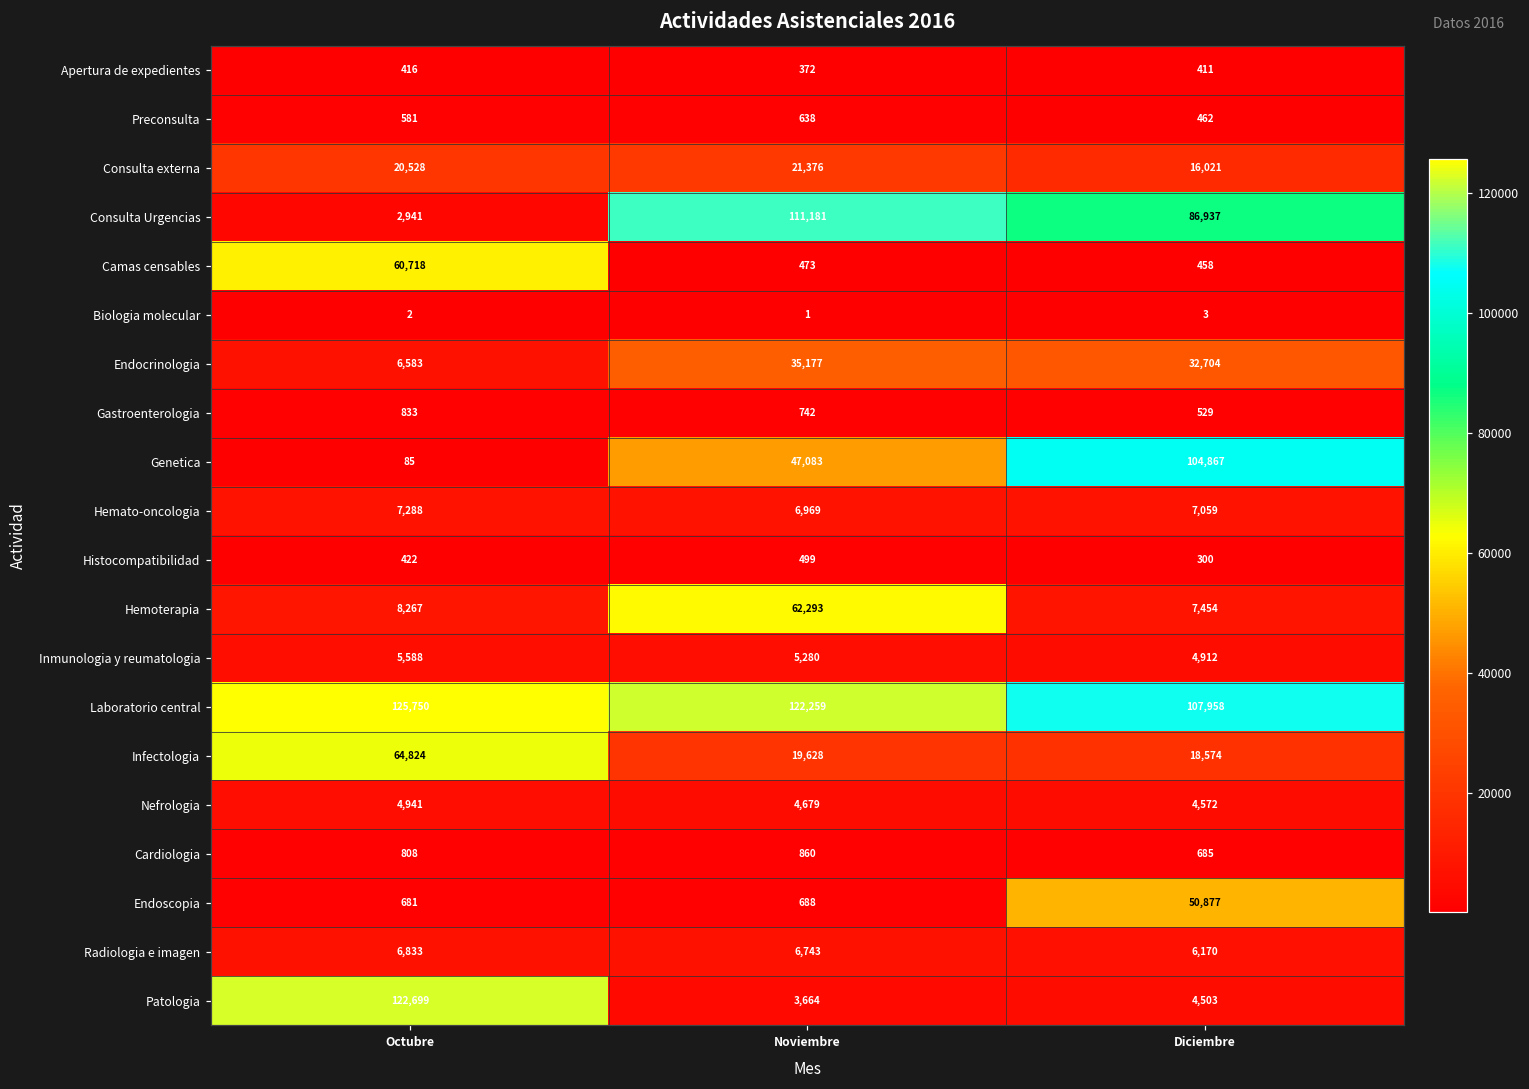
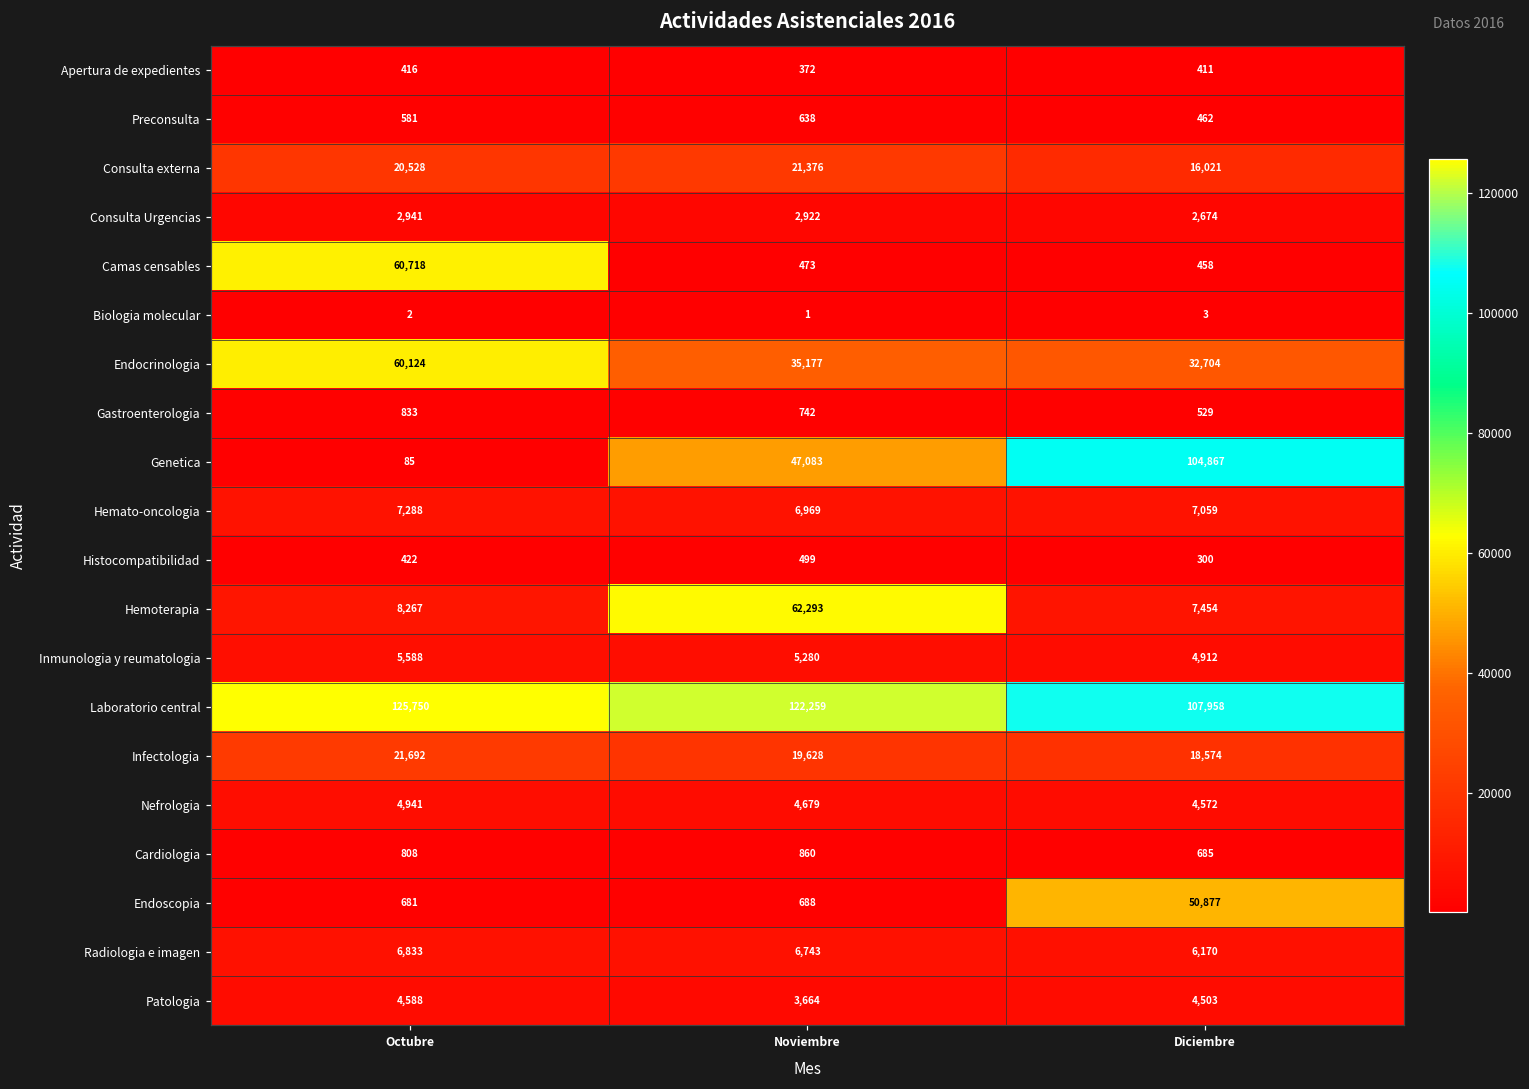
  {
    "Apertura de expedientes": {
      "Octubre": "416",
      "Noviembre": "372",
      "Diciembre": "411"
    },
    "Preconsulta": {
      "Octubre": "581",
      "Noviembre": "638",
      "Diciembre": "462"
    },
    "Consulta externa": {
      "Octubre": "20,528",
      "Noviembre": "21,376",
      "Diciembre": "16,021"
    },
    "Consulta Urgencias": {
      "Octubre": "2,941",
-     "Noviembre": "111,181",
-     "Diciembre": "86,937"
+     "Noviembre": "2,922",
+     "Diciembre": "2,674"
    },
    "Camas censables": {
      "Octubre": "60,718",
      "Noviembre": "473",
      "Diciembre": "458"
    },
    "Biologia molecular": {
      "Octubre": "2",
      "Noviembre": "1",
      "Diciembre": "3"
    },
    "Endocrinologia": {
-     "Octubre": "6,583",
+     "Octubre": "60,124",
      "Noviembre": "35,177",
      "Diciembre": "32,704"
    },
    "Gastroenterologia": {
      "Octubre": "833",
      "Noviembre": "742",
      "Diciembre": "529"
    },
    "Genetica": {
      "Octubre": "85",
      "Noviembre": "47,083",
      "Diciembre": "104,867"
    },
    "Hemato-oncologia": {
      "Octubre": "7,288",
      "Noviembre": "6,969",
      "Diciembre": "7,059"
    },
    "Histocompatibilidad": {
      "Octubre": "422",
      "Noviembre": "499",
      "Diciembre": "300"
    },
    "Hemoterapia": {
      "Octubre": "8,267",
      "Noviembre": "62,293",
      "Diciembre": "7,454"
    },
    "Inmunologia y reumatologia": {
      "Octubre": "5,588",
      "Noviembre": "5,280",
      "Diciembre": "4,912"
    },
    "Laboratorio central": {
      "Octubre": "125,750",
      "Noviembre": "122,259",
      "Diciembre": "107,958"
    },
    "Infectologia": {
-     "Octubre": "64,824",
+     "Octubre": "21,692",
      "Noviembre": "19,628",
      "Diciembre": "18,574"
    },
    "Nefrologia": {
      "Octubre": "4,941",
      "Noviembre": "4,679",
      "Diciembre": "4,572"
    },
    "Cardiologia": {
      "Octubre": "808",
      "Noviembre": "860",
      "Diciembre": "685"
    },
    "Endoscopia": {
      "Octubre": "681",
      "Noviembre": "688",
      "Diciembre": "50,877"
    },
    "Radiologia e imagen": {
      "Octubre": "6,833",
      "Noviembre": "6,743",
      "Diciembre": "6,170"
    },
    "Patologia": {
-     "Octubre": "122,699",
+     "Octubre": "4,588",
      "Noviembre": "3,664",
      "Diciembre": "4,503"
    }
  }
